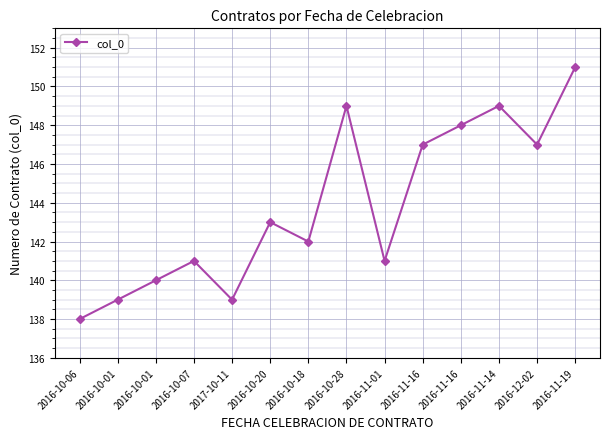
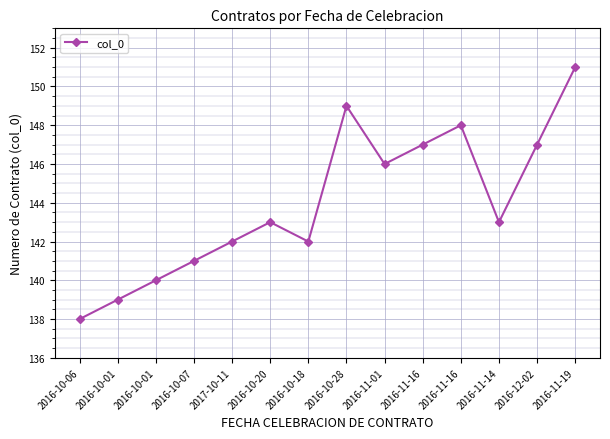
  {
    "2016-10-06": 138,
    "2016-10-07": 141,
-   "2017-10-11": 139,
+   "2017-10-11": 142,
    "2016-10-20": 143,
    "2016-10-18": 142,
    "2016-10-28": 149,
-   "2016-11-01": 141,
-   "2016-11-14": 149,
+   "2016-11-01": 146,
+   "2016-11-14": 143,
    "2016-12-02": 147,
    "2016-11-19": 151
  }
